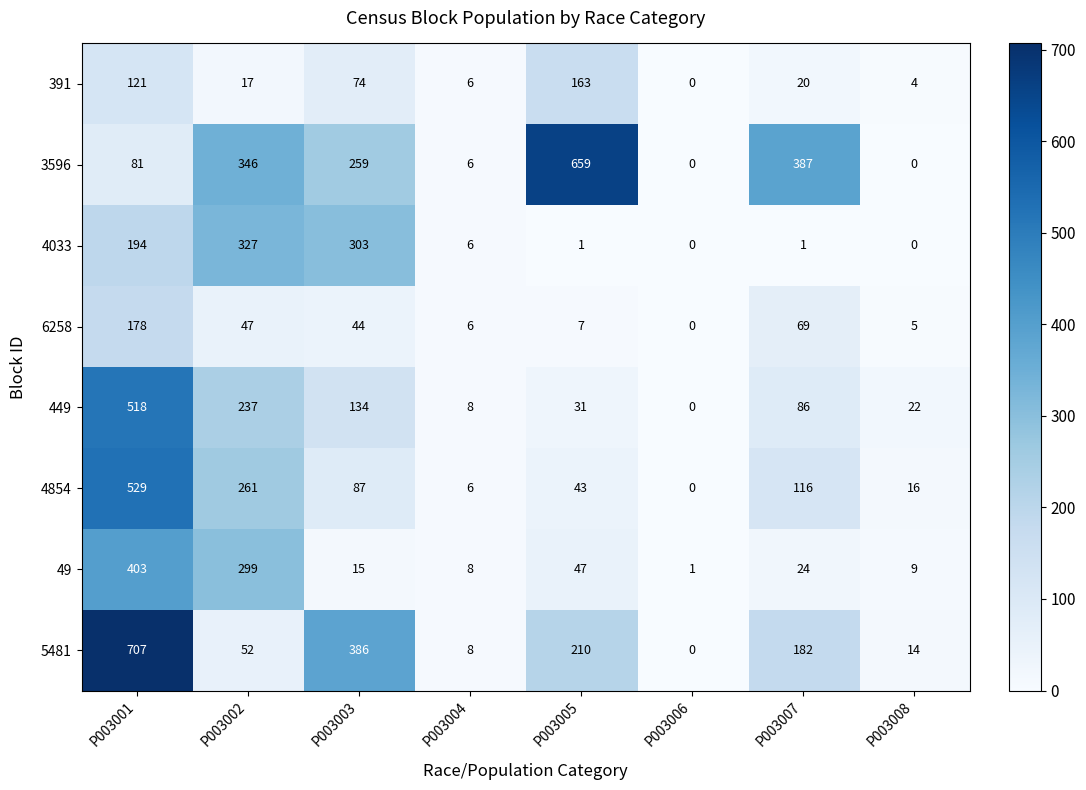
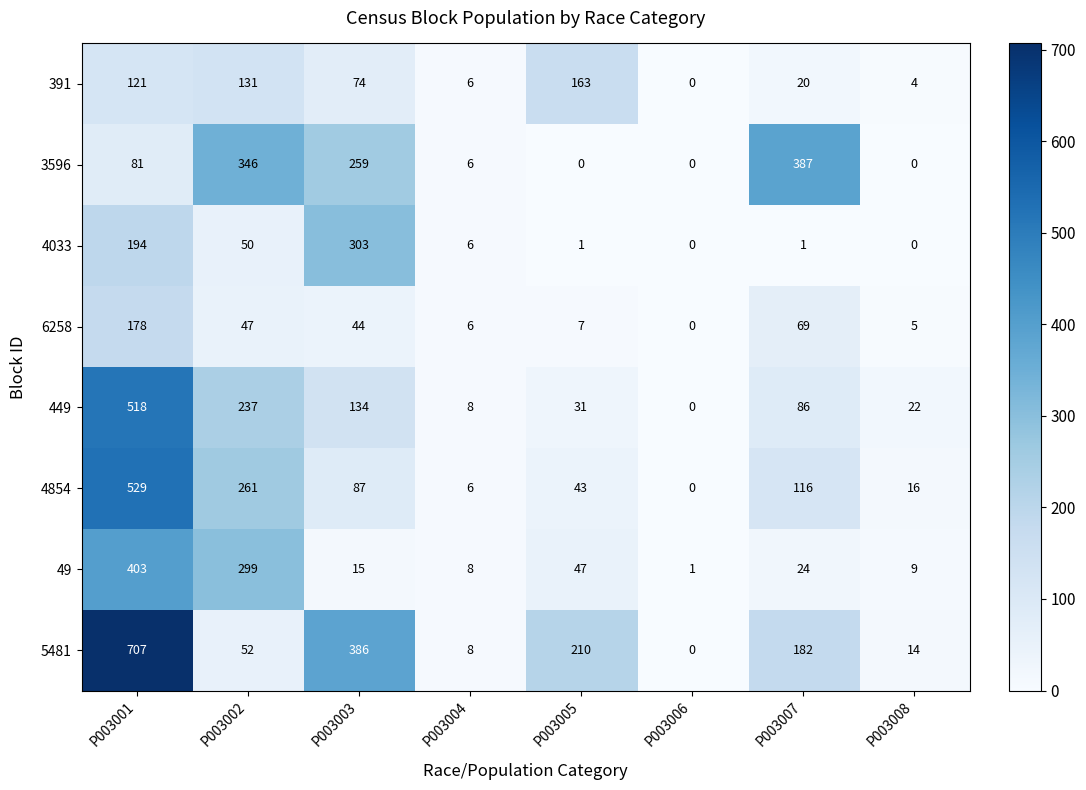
  {
    "391": {
      "P003001": 121,
-     "P003002": 17,
+     "P003002": 131,
      "P003003": 74,
      "P003004": 6,
      "P003005": 163,
      "P003006": 0,
      "P003007": 20,
      "P003008": 4
    },
    "3596": {
      "P003001": 81,
      "P003002": 346,
      "P003003": 259,
      "P003004": 6,
-     "P003005": 659,
+     "P003005": 0,
      "P003006": 0,
      "P003007": 387,
      "P003008": 0
    },
    "4033": {
      "P003001": 194,
-     "P003002": 327,
+     "P003002": 50,
      "P003003": 303,
      "P003004": 6,
      "P003005": 1,
      "P003006": 0,
      "P003007": 1,
      "P003008": 0
    },
    "6258": {
      "P003001": 178,
      "P003002": 47,
      "P003003": 44,
      "P003004": 6,
      "P003005": 7,
      "P003006": 0,
      "P003007": 69,
      "P003008": 5
    },
    "449": {
      "P003001": 518,
      "P003002": 237,
      "P003003": 134,
      "P003004": 8,
      "P003005": 31,
      "P003006": 0,
      "P003007": 86,
      "P003008": 22
    },
    "4854": {
      "P003001": 529,
      "P003002": 261,
      "P003003": 87,
      "P003004": 6,
      "P003005": 43,
      "P003006": 0,
      "P003007": 116,
      "P003008": 16
    },
    "49": {
      "P003001": 403,
      "P003002": 299,
      "P003003": 15,
      "P003004": 8,
      "P003005": 47,
      "P003006": 1,
      "P003007": 24,
      "P003008": 9
    },
    "5481": {
      "P003001": 707,
      "P003002": 52,
      "P003003": 386,
      "P003004": 8,
      "P003005": 210,
      "P003006": 0,
      "P003007": 182,
      "P003008": 14
    }
  }
